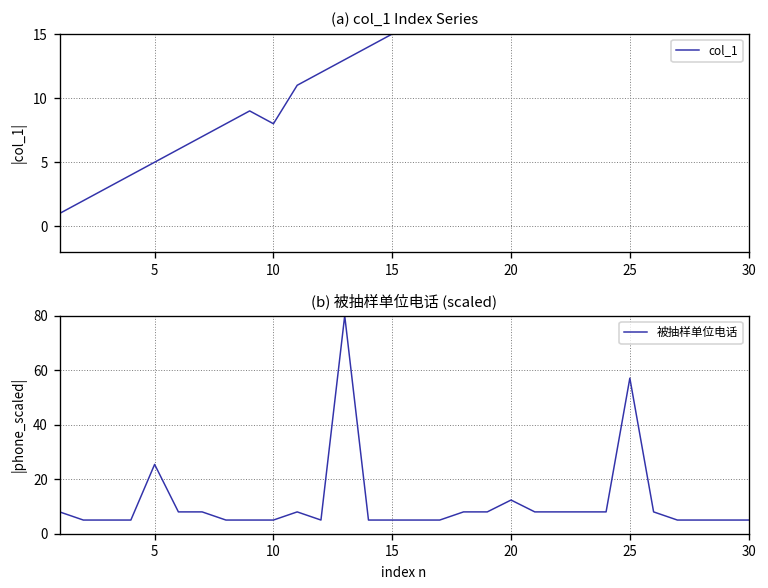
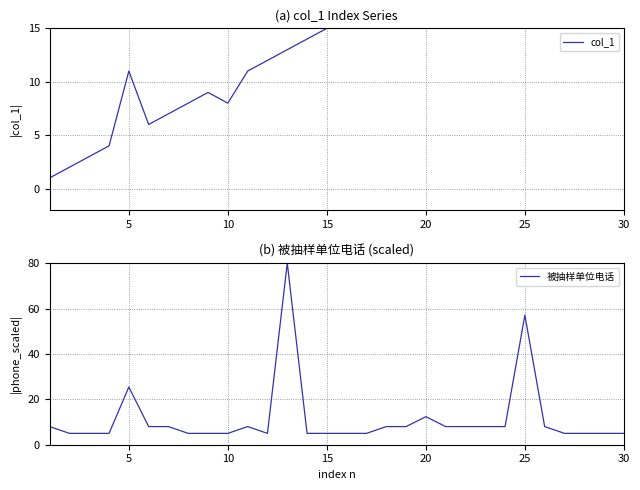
  {
    "(a) col_1 Index Series": {
-     "5": 5,
+     "5": 11,
      "10": 8,
      "15": 15
    },
    "(b) 被抽样单位电话 (scaled)": {
      "5": 25,
      "10": 5,
      "15": 5,
      "20": 12,
      "25": 57,
      "30": 5
    }
  }
